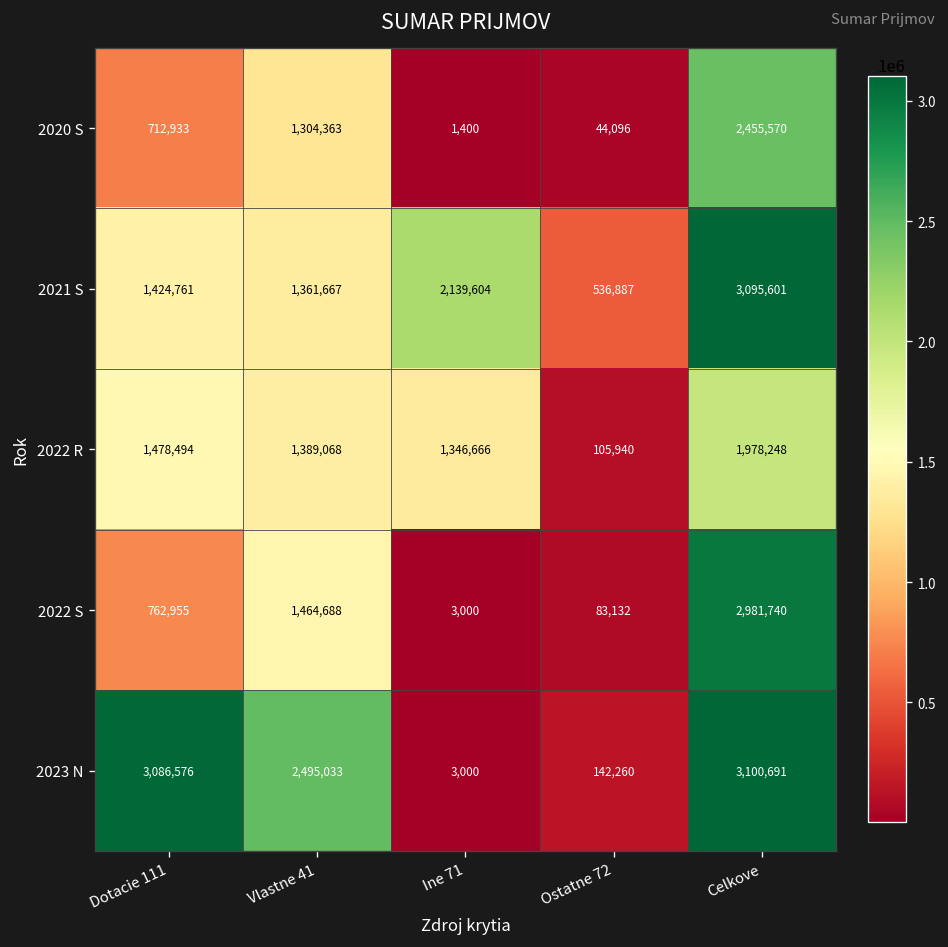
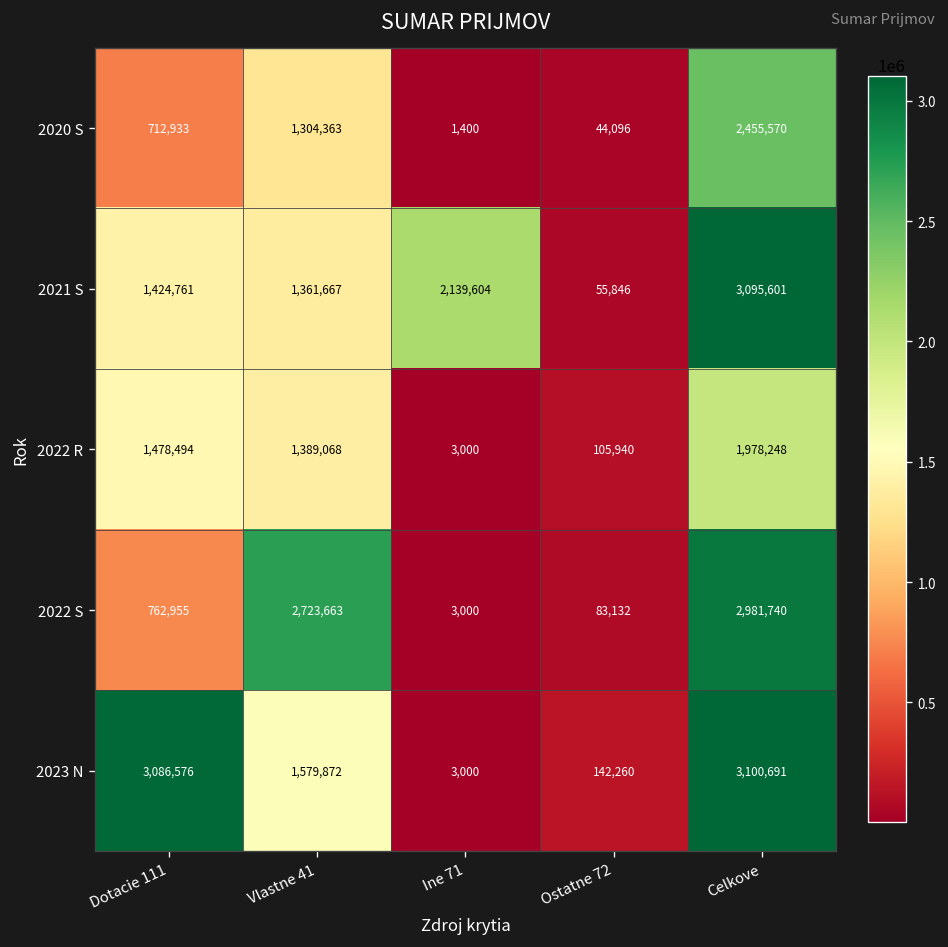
  {
    "2020 S": {
      "Dotacie 111": "712,933",
      "Vlastne 41": "1,304,363",
      "Ine 71": "1,400",
      "Ostatne 72": "44,096",
      "Celkove": "2,455,570"
    },
    "2021 S": {
      "Dotacie 111": "1,424,761",
      "Vlastne 41": "1,361,667",
      "Ine 71": "2,139,604",
-     "Ostatne 72": "536,887",
+     "Ostatne 72": "55,846",
      "Celkove": "3,095,601"
    },
    "2022 R": {
      "Dotacie 111": "1,478,494",
      "Vlastne 41": "1,389,068",
-     "Ine 71": "1,346,666",
+     "Ine 71": "3,000",
      "Ostatne 72": "105,940",
      "Celkove": "1,978,248"
    },
    "2022 S": {
      "Dotacie 111": "762,955",
-     "Vlastne 41": "1,464,688",
+     "Vlastne 41": "2,723,663",
      "Ine 71": "3,000",
      "Ostatne 72": "83,132",
      "Celkove": "2,981,740"
    },
    "2023 N": {
      "Dotacie 111": "3,086,576",
-     "Vlastne 41": "2,495,033",
+     "Vlastne 41": "1,579,872",
      "Ine 71": "3,000",
      "Ostatne 72": "142,260",
      "Celkove": "3,100,691"
    }
  }
